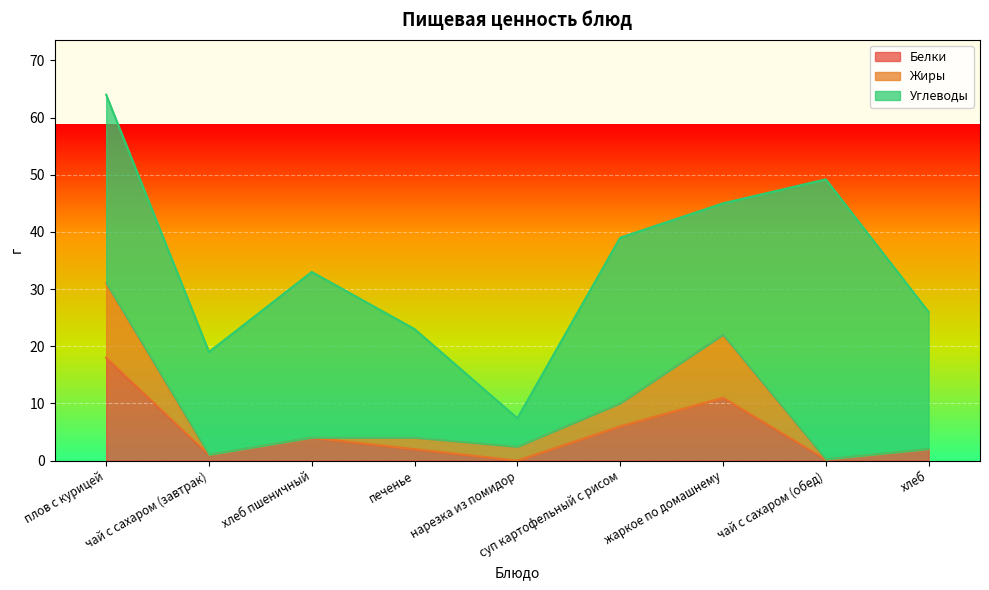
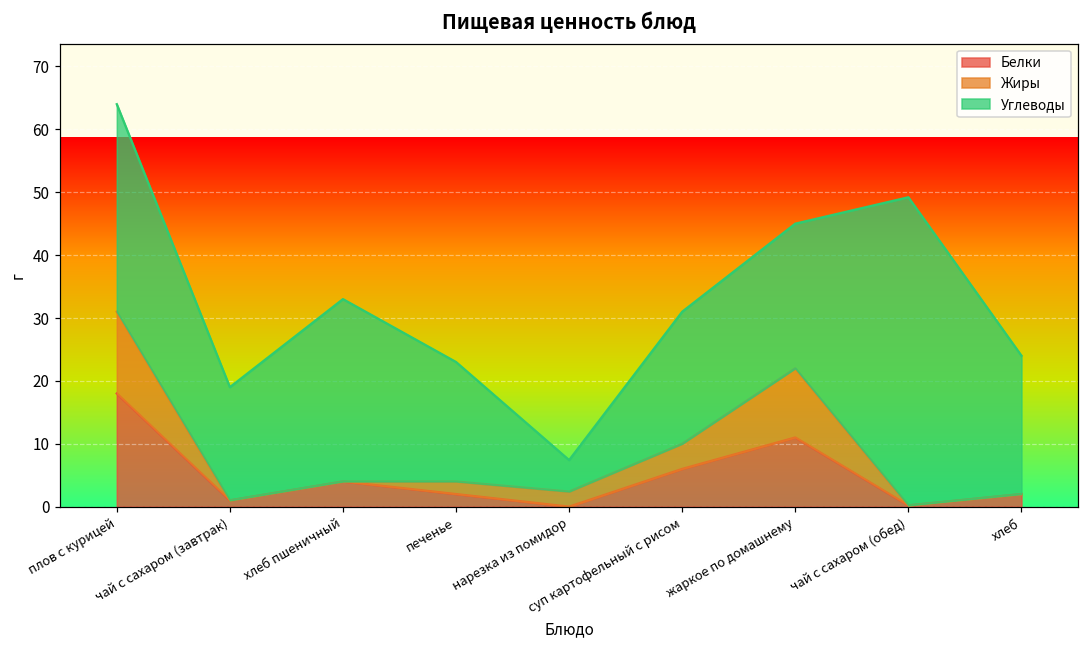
  {
    "Углеводы": {
      "плов с курицей": 33,
      "чай с сахаром (завтрак)": 18,
      "хлеб пшеничный": 29,
      "печенье": 19,
      "нарезка из помидор": 5,
-     "суп картофельный с рисом": 29,
+     "суп картофельный с рисом": 21,
      "жаркое по домашнему": 23,
      "чай с сахаром (обед)": 49,
-     "хлеб": 24
+     "хлеб": 22
    }
  }
